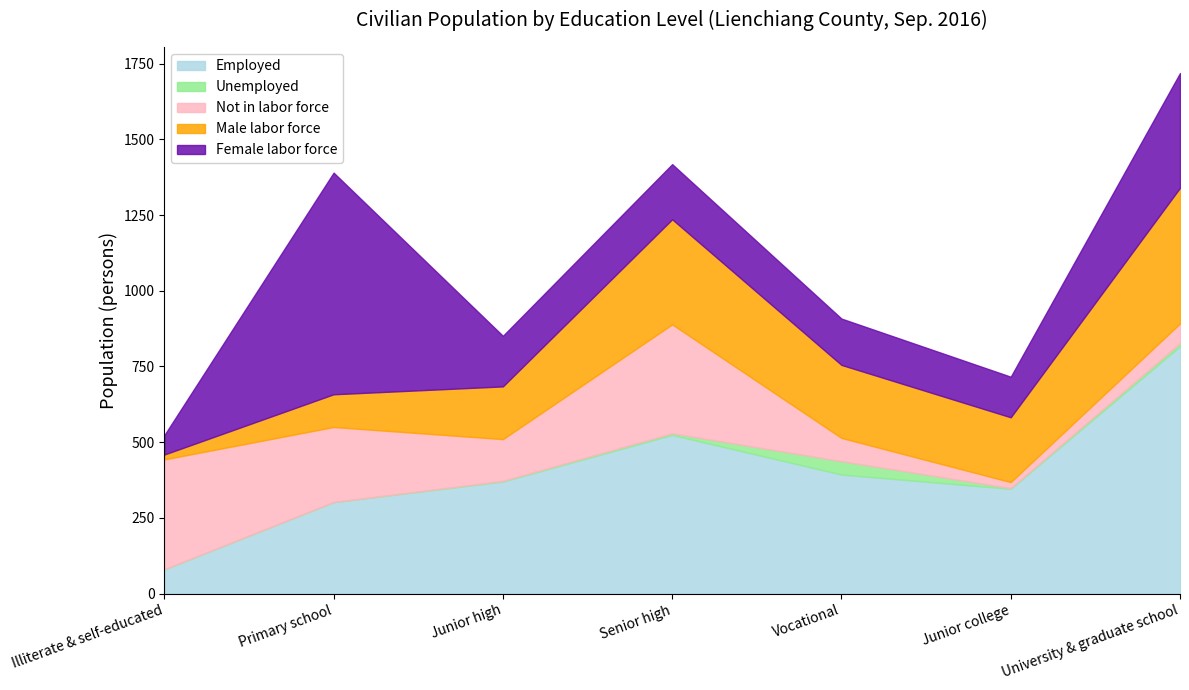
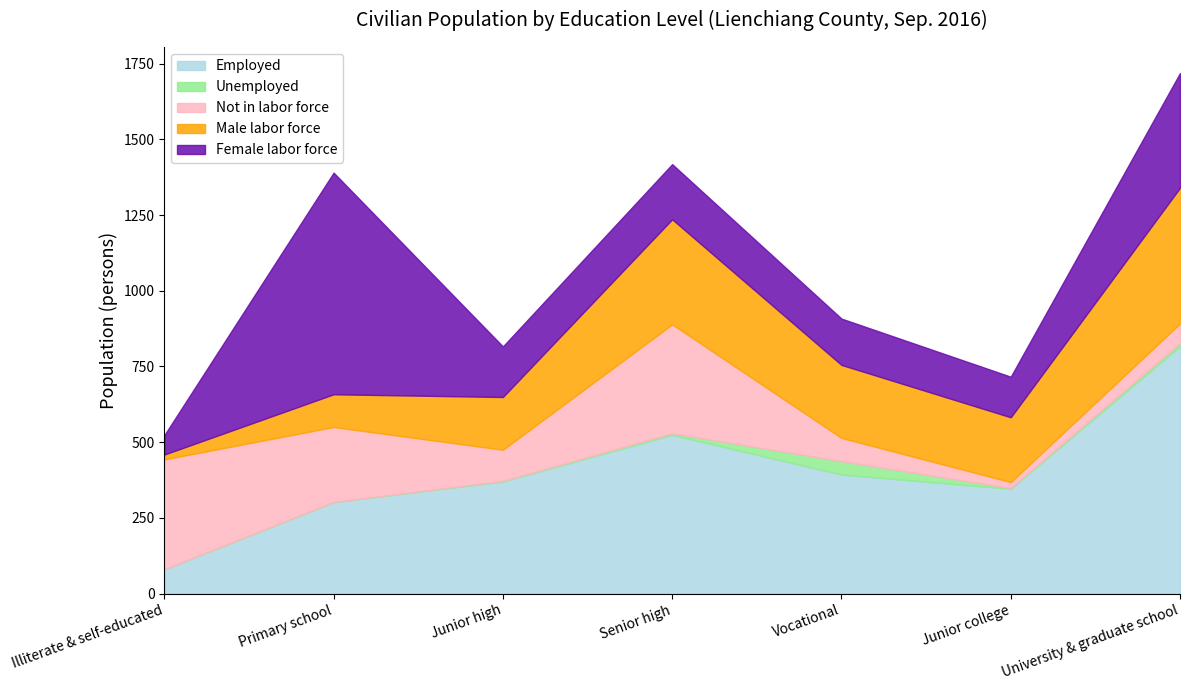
  {
    "Employed": {
      "Vocational": 390,
      "University & graduate school": 820
    },
    "Unemployed": {
      "Vocational": 40,
      "University & graduate school": 10
    },
    "Not in labor force": {
      "Illiterate & self-educated": 360,
      "Primary school": 250,
-     "Junior high": 140,
+     "Junior high": 100,
      "Senior high": 360,
      "Vocational": 80,
      "Junior college": 20,
      "University & graduate school": 70
    },
    "Male labor force": {
      "Illiterate & self-educated": 20,
      "Primary school": 110,
      "Junior high": 170,
      "Senior high": 350,
      "Vocational": 240,
      "Junior college": 210,
      "University & graduate school": 450
    },
    "Female labor force": {
      "Illiterate & self-educated": 60,
      "Primary school": 730,
      "Junior high": 170,
      "Senior high": 180,
      "Vocational": 150,
      "Junior college": 130,
      "University & graduate school": 380
    }
  }
